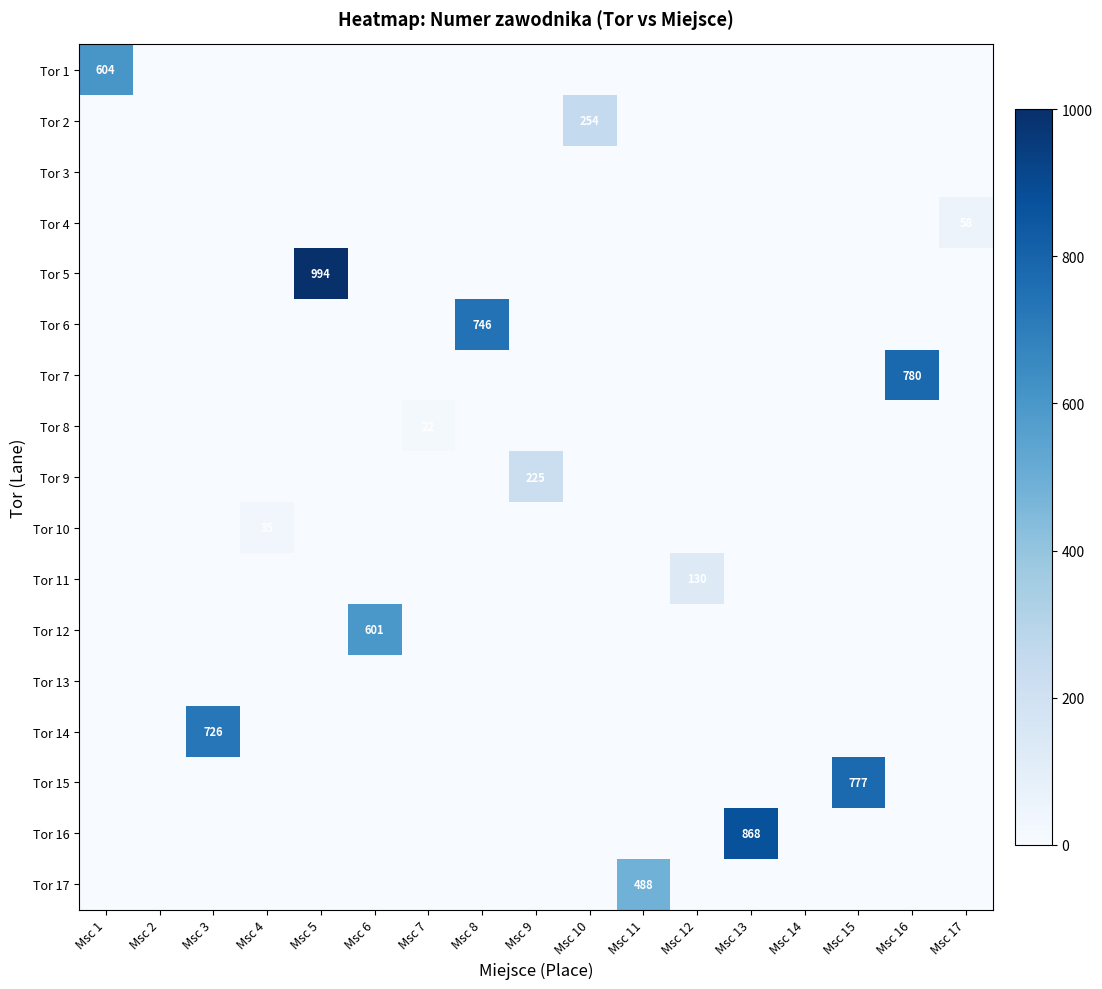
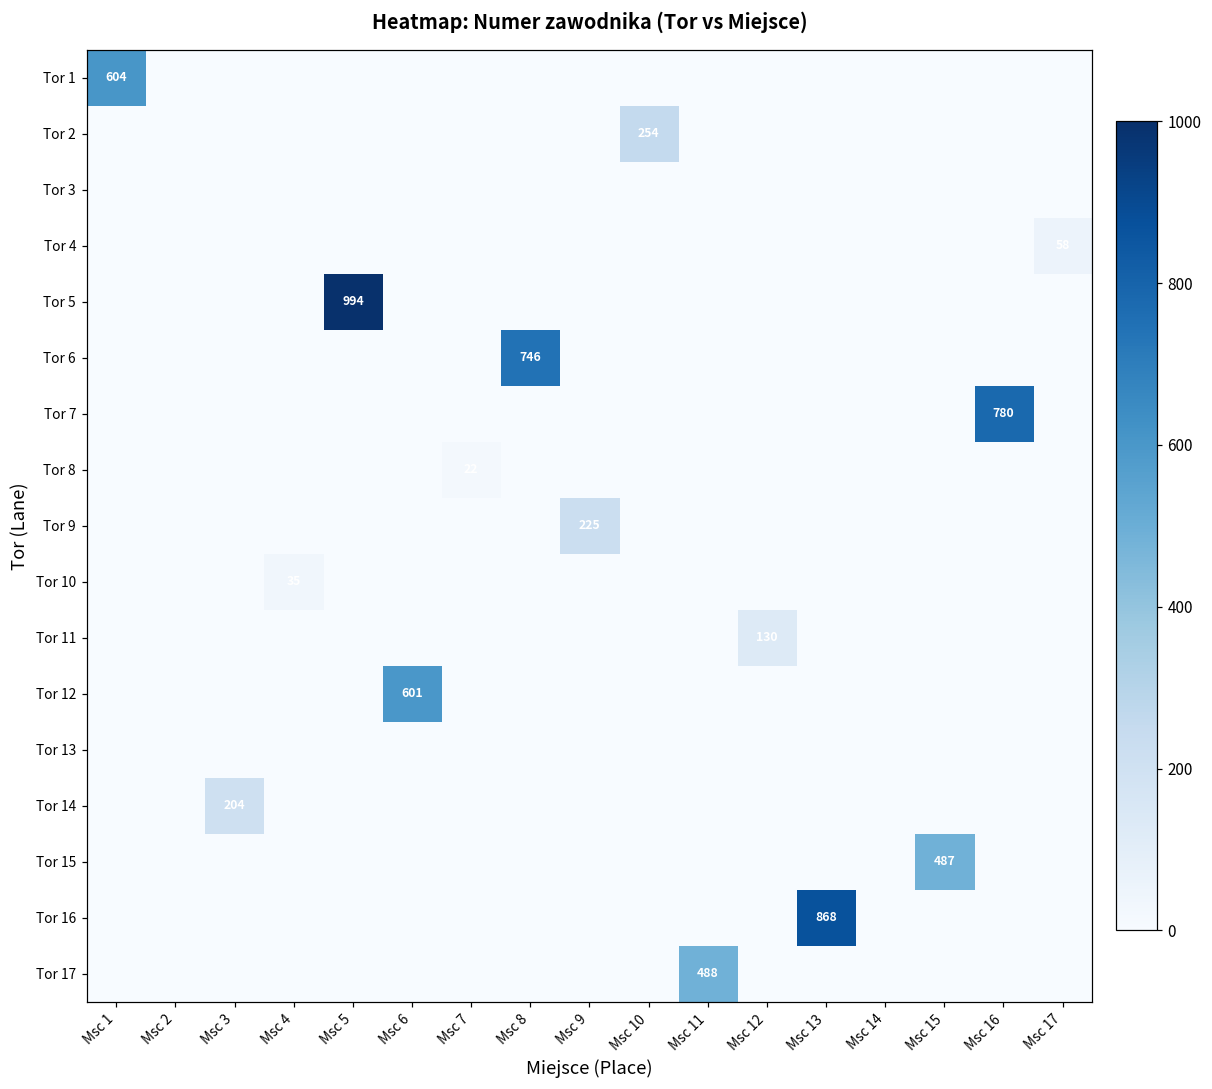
  {
    "Tor 1": {
      "Msc 1": 604
    },
    "Tor 2": {
      "Msc 10": 254
    },
    "Tor 5": {
      "Msc 5": 994
    },
    "Tor 6": {
      "Msc 8": 746
    },
    "Tor 7": {
      "Msc 16": 780
    },
    "Tor 9": {
      "Msc 9": 225
    },
    "Tor 12": {
      "Msc 6": 601
    },
    "Tor 14": {
-     "Msc 3": 726
+     "Msc 3": 204
    },
    "Tor 15": {
-     "Msc 15": 777
+     "Msc 15": 487
    },
    "Tor 16": {
      "Msc 13": 868
    },
    "Tor 17": {
      "Msc 11": 488
    }
  }
